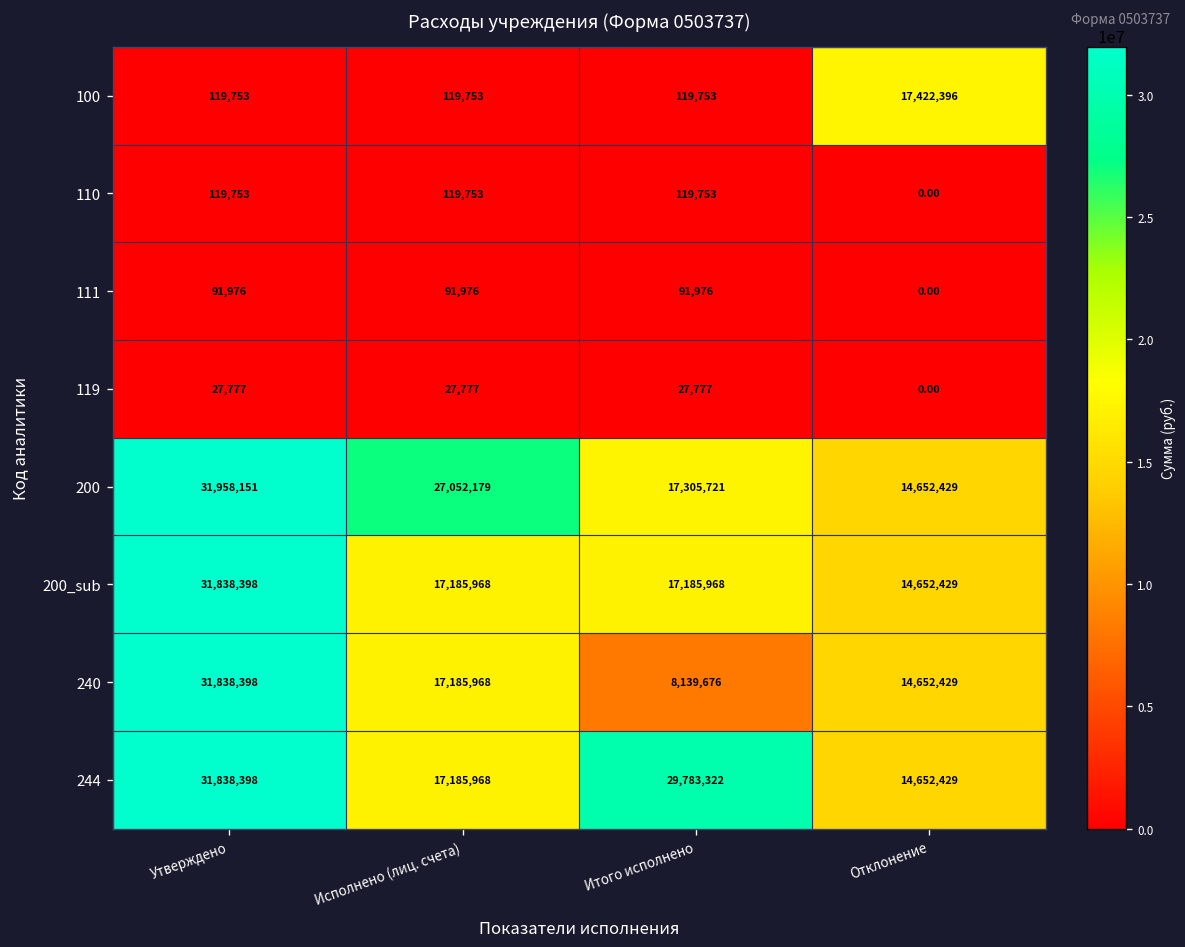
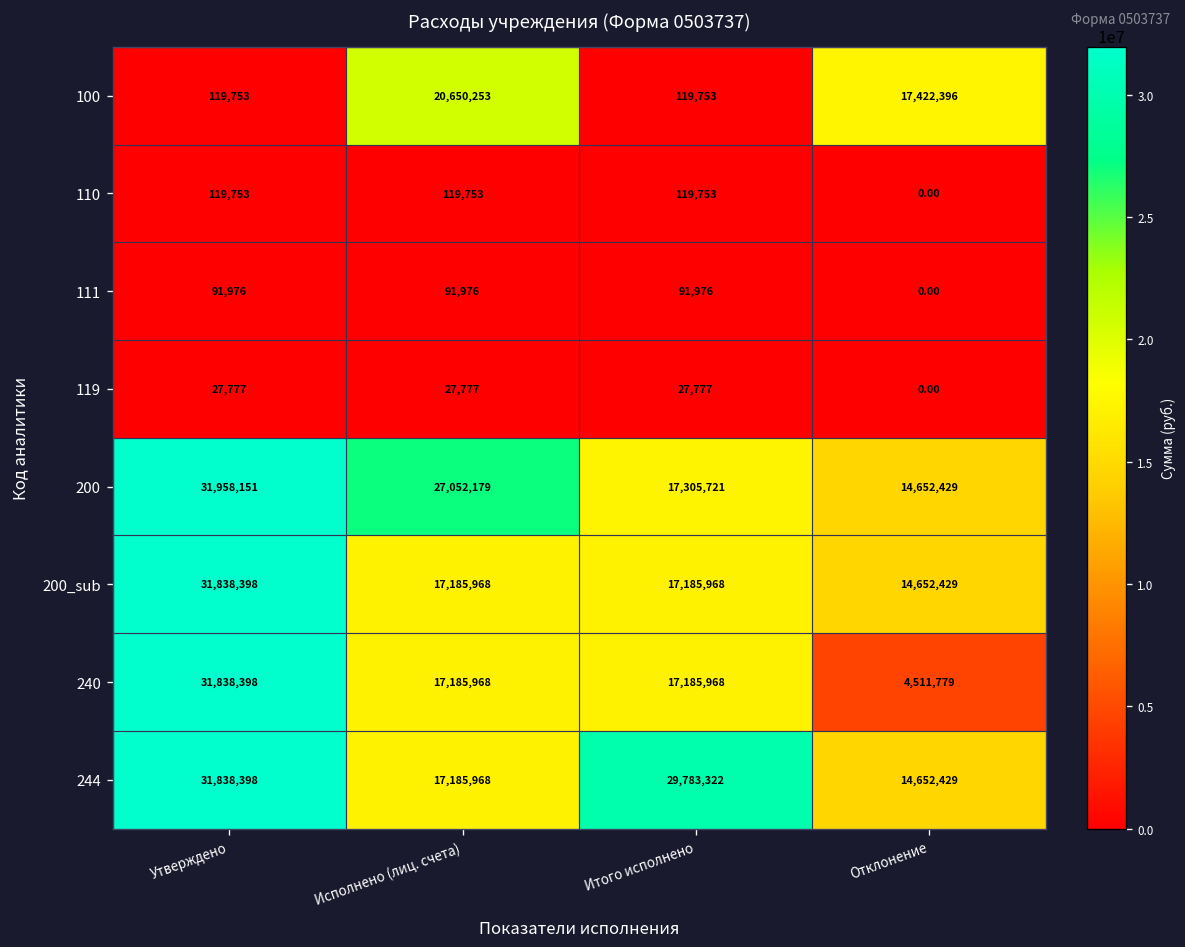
  {
    "100": {
      "Утверждено": "119,753",
-     "Исполнено (лиц. счета)": "119,753",
+     "Исполнено (лиц. счета)": "20,650,253",
      "Итого исполнено": "119,753",
      "Отклонение": "17,422,396"
    },
    "110": {
      "Утверждено": "119,753",
      "Исполнено (лиц. счета)": "119,753",
      "Итого исполнено": "119,753",
      "Отклонение": "0.00"
    },
    "111": {
      "Утверждено": "91,976",
      "Исполнено (лиц. счета)": "91,976",
      "Итого исполнено": "91,976",
      "Отклонение": "0.00"
    },
    "119": {
      "Утверждено": "27,777",
      "Исполнено (лиц. счета)": "27,777",
      "Итого исполнено": "27,777",
      "Отклонение": "0.00"
    },
    "200": {
      "Утверждено": "31,958,151",
      "Исполнено (лиц. счета)": "27,052,179",
      "Итого исполнено": "17,305,721",
      "Отклонение": "14,652,429"
    },
    "200_sub": {
      "Утверждено": "31,838,398",
      "Исполнено (лиц. счета)": "17,185,968",
      "Итого исполнено": "17,185,968",
      "Отклонение": "14,652,429"
    },
    "240": {
      "Утверждено": "31,838,398",
      "Исполнено (лиц. счета)": "17,185,968",
-     "Итого исполнено": "8,139,676",
-     "Отклонение": "14,652,429"
+     "Итого исполнено": "17,185,968",
+     "Отклонение": "4,511,779"
    },
    "244": {
      "Утверждено": "31,838,398",
      "Исполнено (лиц. счета)": "17,185,968",
      "Итого исполнено": "29,783,322",
      "Отклонение": "14,652,429"
    }
  }
